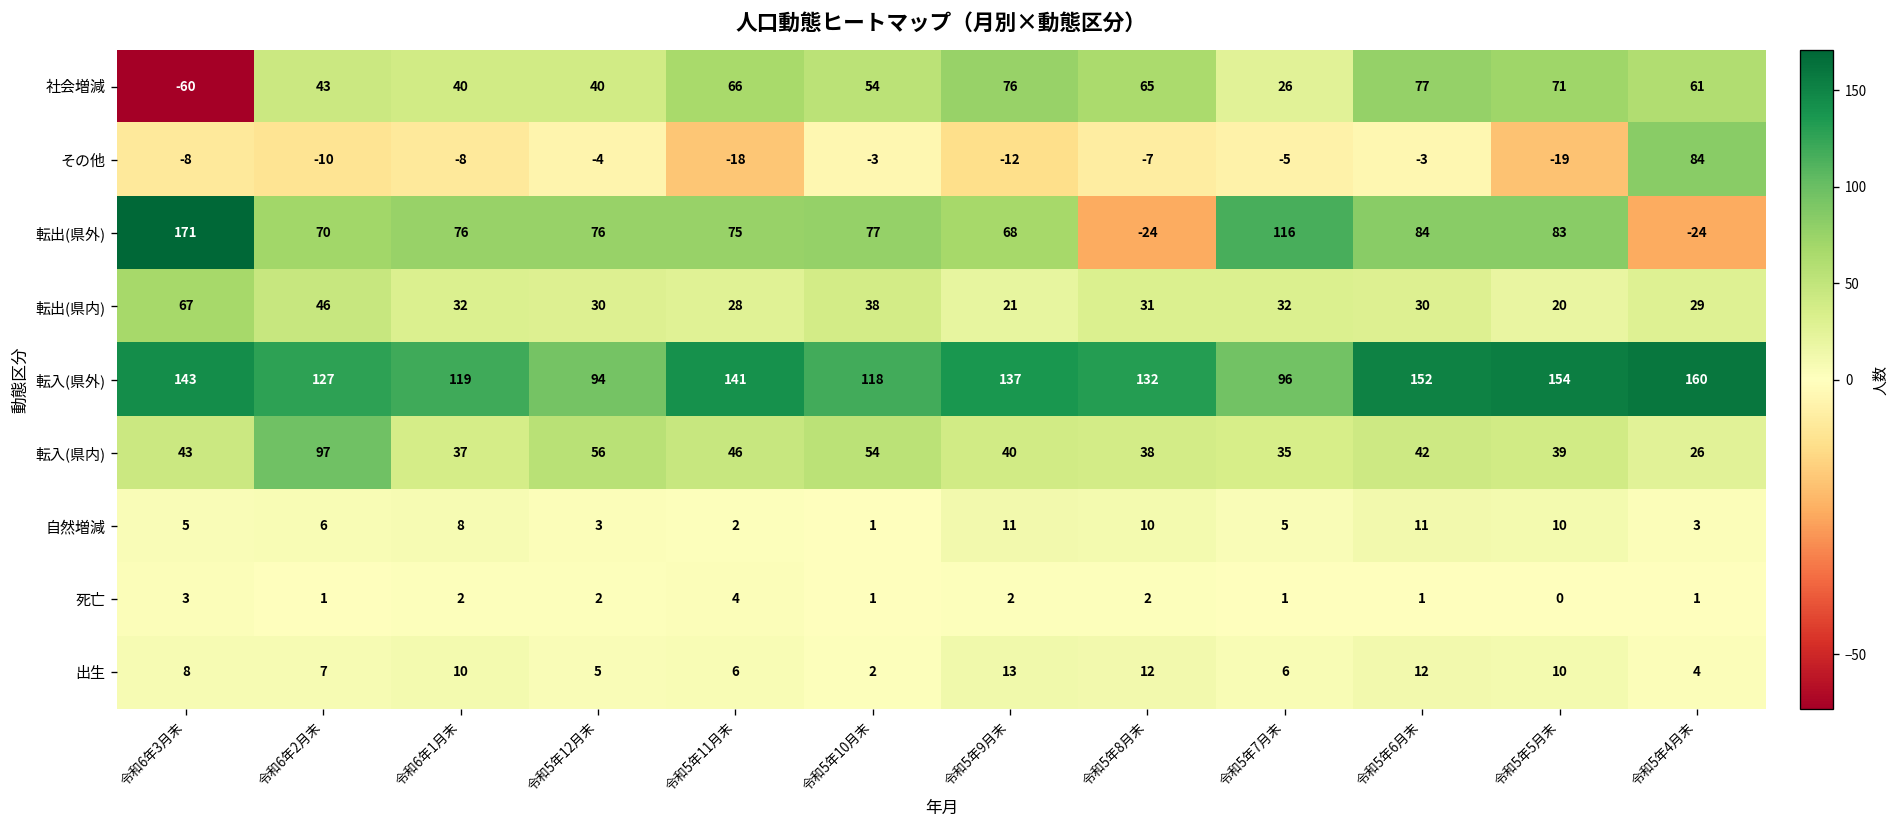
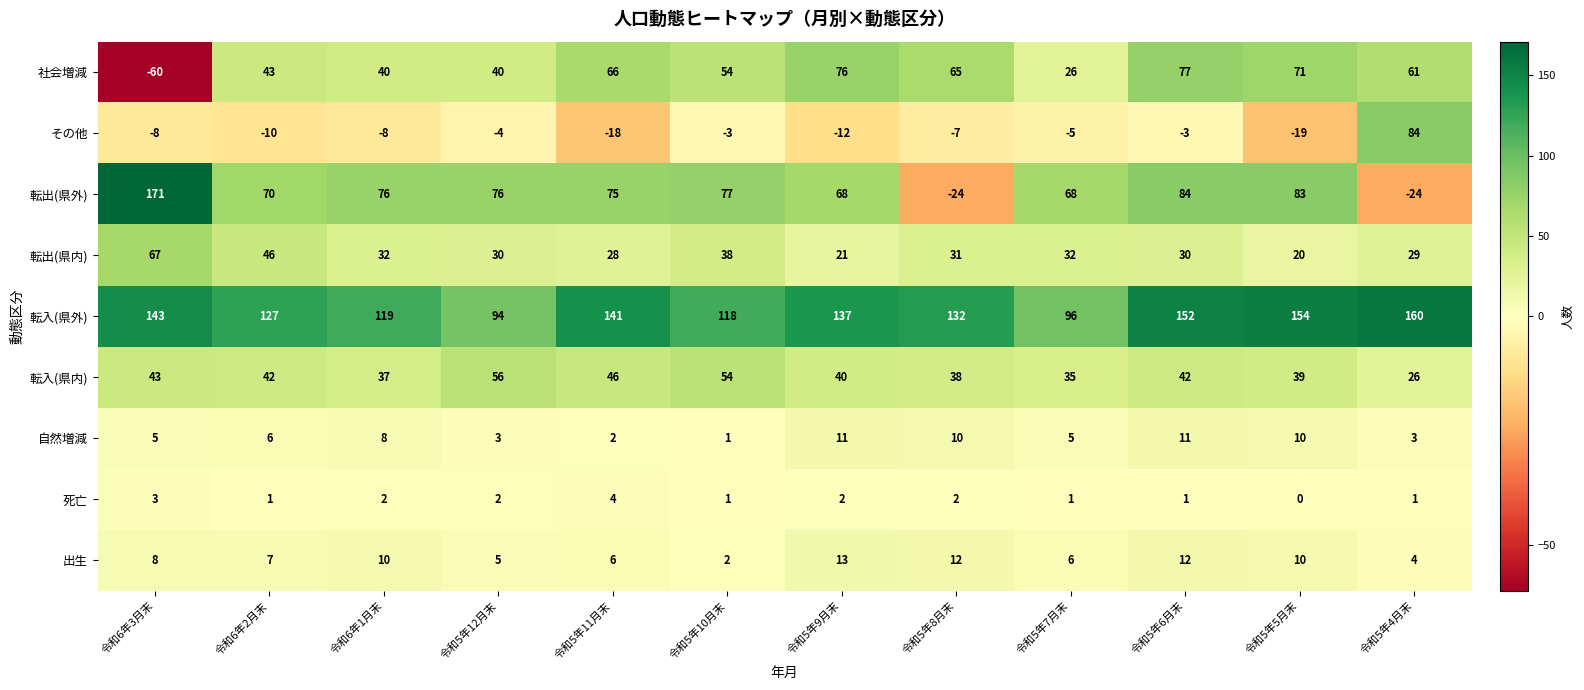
  {
    "社会増減": {
      "令和6年3月末": -60,
      "令和6年2月末": 43,
      "令和6年1月末": 40,
      "令和5年12月末": 40,
      "令和5年11月末": 66,
      "令和5年10月末": 54,
      "令和5年9月末": 76,
      "令和5年8月末": 65,
      "令和5年7月末": 26,
      "令和5年6月末": 77,
      "令和5年5月末": 71,
      "令和5年4月末": 61
    },
    "その他": {
      "令和6年3月末": -8,
      "令和6年2月末": -10,
      "令和6年1月末": -8,
      "令和5年12月末": -4,
      "令和5年11月末": -18,
      "令和5年10月末": -3,
      "令和5年9月末": -12,
      "令和5年8月末": -7,
      "令和5年7月末": -5,
      "令和5年6月末": -3,
      "令和5年5月末": -19,
      "令和5年4月末": 84
    },
    "転出(県外)": {
      "令和6年3月末": 171,
      "令和6年2月末": 70,
      "令和6年1月末": 76,
      "令和5年12月末": 76,
      "令和5年11月末": 75,
      "令和5年10月末": 77,
      "令和5年9月末": 68,
      "令和5年8月末": -24,
-     "令和5年7月末": 116,
+     "令和5年7月末": 68,
      "令和5年6月末": 84,
      "令和5年5月末": 83,
      "令和5年4月末": -24
    },
    "転出(県内)": {
      "令和6年3月末": 67,
      "令和6年2月末": 46,
      "令和6年1月末": 32,
      "令和5年12月末": 30,
      "令和5年11月末": 28,
      "令和5年10月末": 38,
      "令和5年9月末": 21,
      "令和5年8月末": 31,
      "令和5年7月末": 32,
      "令和5年6月末": 30,
      "令和5年5月末": 20,
      "令和5年4月末": 29
    },
    "転入(県外)": {
      "令和6年3月末": 143,
      "令和6年2月末": 127,
      "令和6年1月末": 119,
      "令和5年12月末": 94,
      "令和5年11月末": 141,
      "令和5年10月末": 118,
      "令和5年9月末": 137,
      "令和5年8月末": 132,
      "令和5年7月末": 96,
      "令和5年6月末": 152,
      "令和5年5月末": 154,
      "令和5年4月末": 160
    },
    "転入(県内)": {
      "令和6年3月末": 43,
-     "令和6年2月末": 97,
+     "令和6年2月末": 42,
      "令和6年1月末": 37,
      "令和5年12月末": 56,
      "令和5年11月末": 46,
      "令和5年10月末": 54,
      "令和5年9月末": 40,
      "令和5年8月末": 38,
      "令和5年7月末": 35,
      "令和5年6月末": 42,
      "令和5年5月末": 39,
      "令和5年4月末": 26
    },
    "自然増減": {
      "令和6年3月末": 5,
      "令和6年2月末": 6,
      "令和6年1月末": 8,
      "令和5年12月末": 3,
      "令和5年11月末": 2,
      "令和5年10月末": 1,
      "令和5年9月末": 11,
      "令和5年8月末": 10,
      "令和5年7月末": 5,
      "令和5年6月末": 11,
      "令和5年5月末": 10,
      "令和5年4月末": 3
    },
    "死亡": {
      "令和6年3月末": 3,
      "令和6年2月末": 1,
      "令和6年1月末": 2,
      "令和5年12月末": 2,
      "令和5年11月末": 4,
      "令和5年10月末": 1,
      "令和5年9月末": 2,
      "令和5年8月末": 2,
      "令和5年7月末": 1,
      "令和5年6月末": 1,
      "令和5年5月末": 0,
      "令和5年4月末": 1
    },
    "出生": {
      "令和6年3月末": 8,
      "令和6年2月末": 7,
      "令和6年1月末": 10,
      "令和5年12月末": 5,
      "令和5年11月末": 6,
      "令和5年10月末": 2,
      "令和5年9月末": 13,
      "令和5年8月末": 12,
      "令和5年7月末": 6,
      "令和5年6月末": 12,
      "令和5年5月末": 10,
      "令和5年4月末": 4
    }
  }
